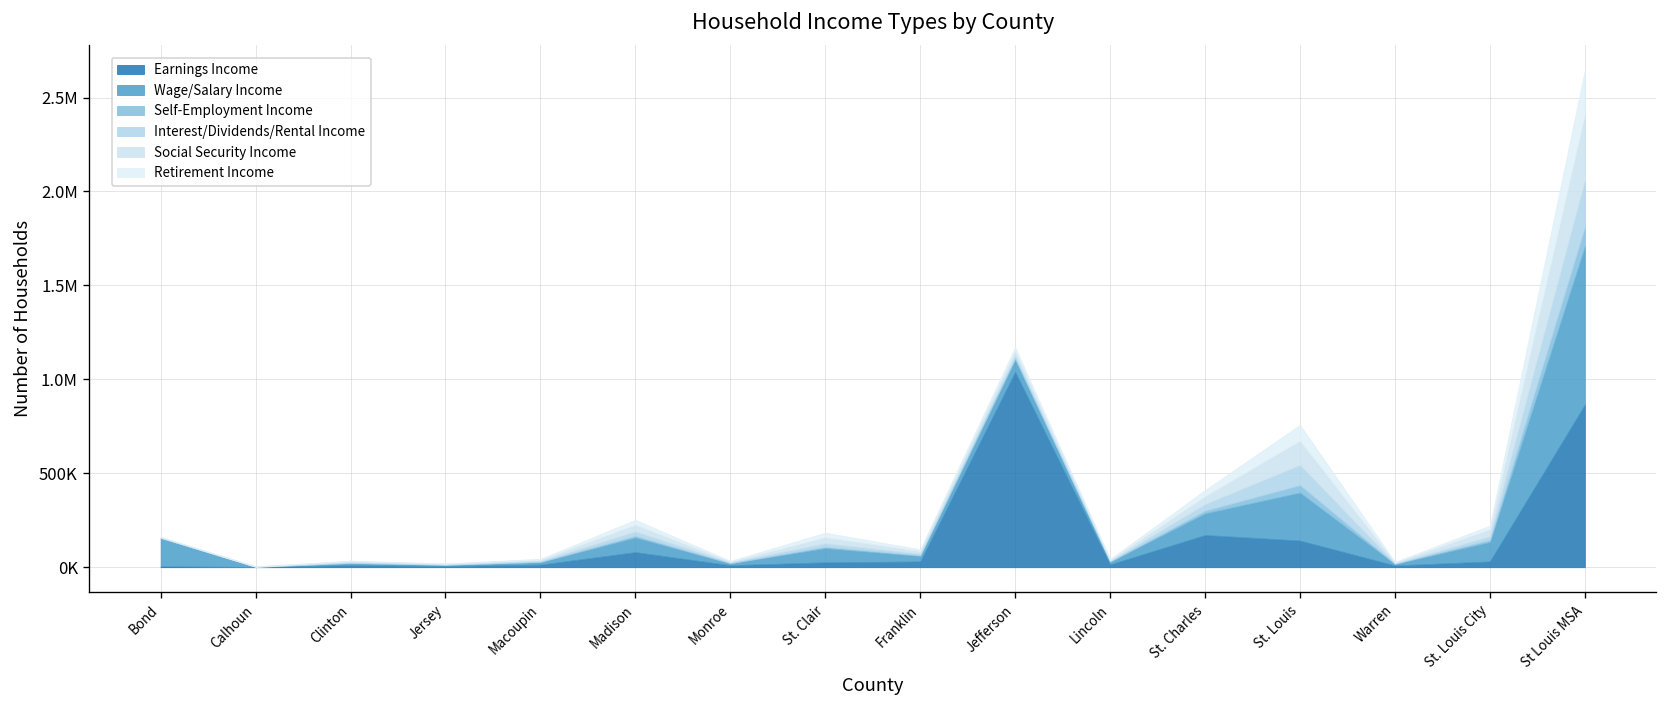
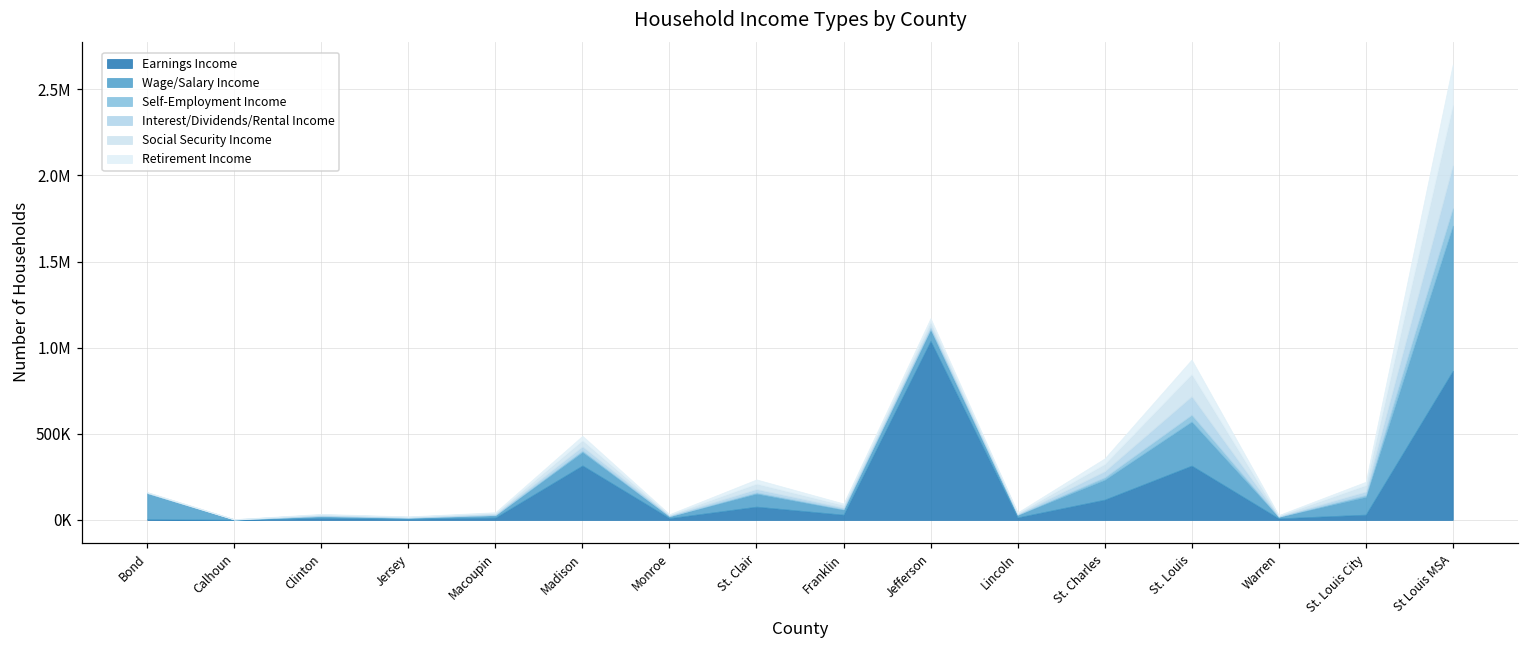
  {
    "Earnings Income": {
-     "Madison": 80000,
-     "St. Clair": 30000,
+     "Madison": 320000,
+     "St. Clair": 80000,
      "Franklin": 30000,
      "Jefferson": 1040000,
-     "St. Charles": 170000,
-     "St. Louis": 140000,
+     "St. Charles": 120000,
+     "St. Louis": 320000,
      "St. Louis City": 30000,
      "St Louis MSA": 870000
    },
    "Wage/Salary Income": {
      "St. Louis": 260000,
      "St Louis MSA": 840000
    }
  }
